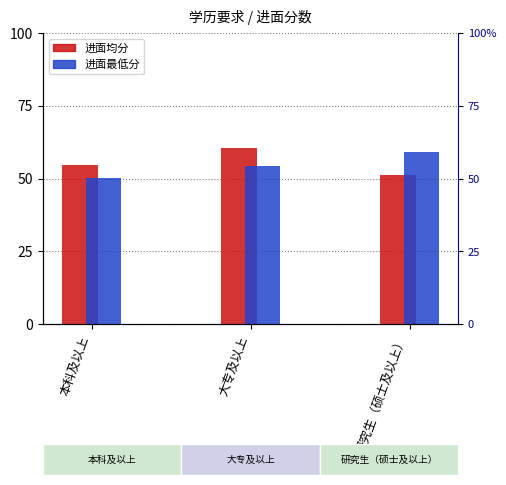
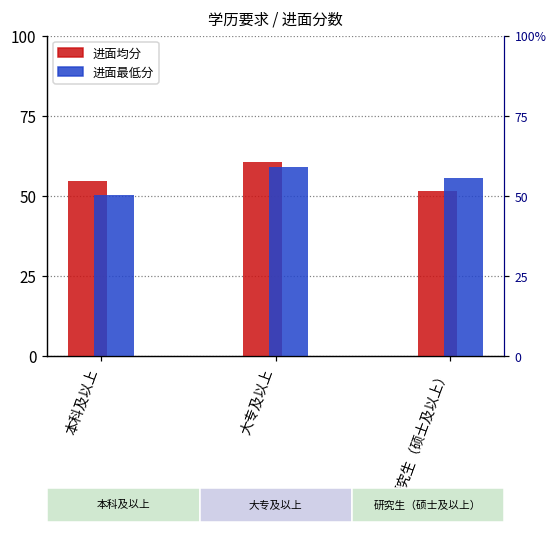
  {
    "进面均分": {
      "本科及以上": 55,
      "大专及以上": 61,
      "研究生（硕士及以上）": 51
    },
    "进面最低分": {
      "本科及以上": 50,
-     "大专及以上": 54,
-     "研究生（硕士及以上）": 59
+     "大专及以上": 59,
+     "研究生（硕士及以上）": 55
    }
  }
